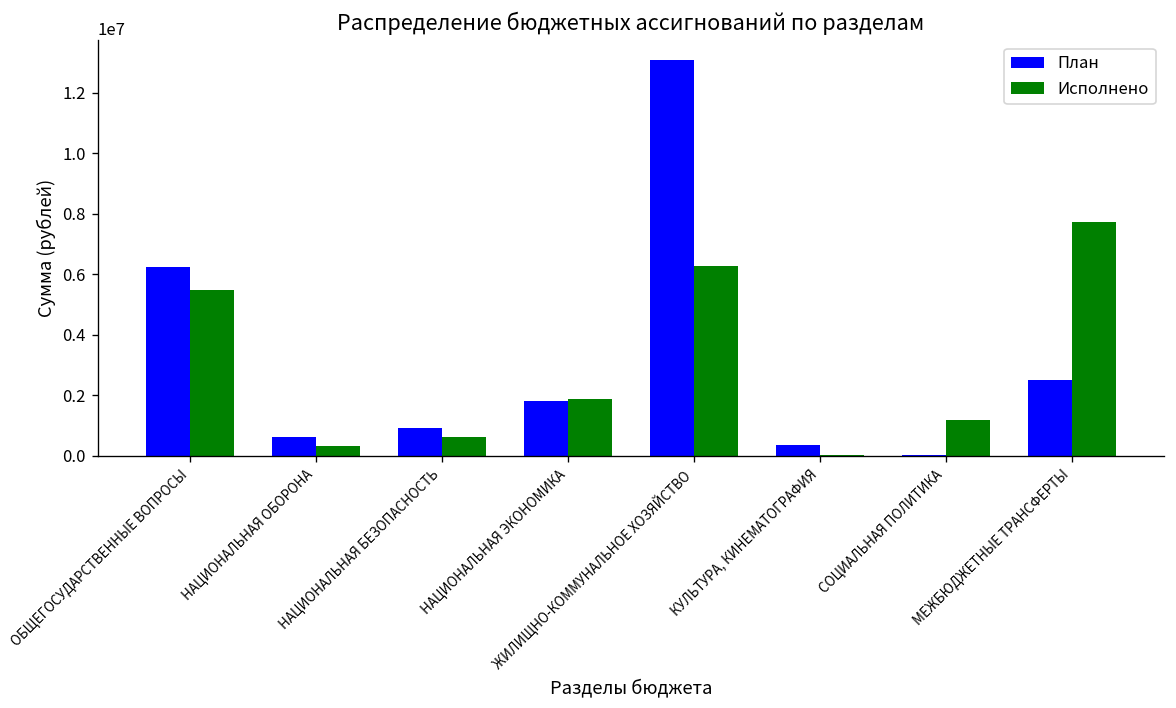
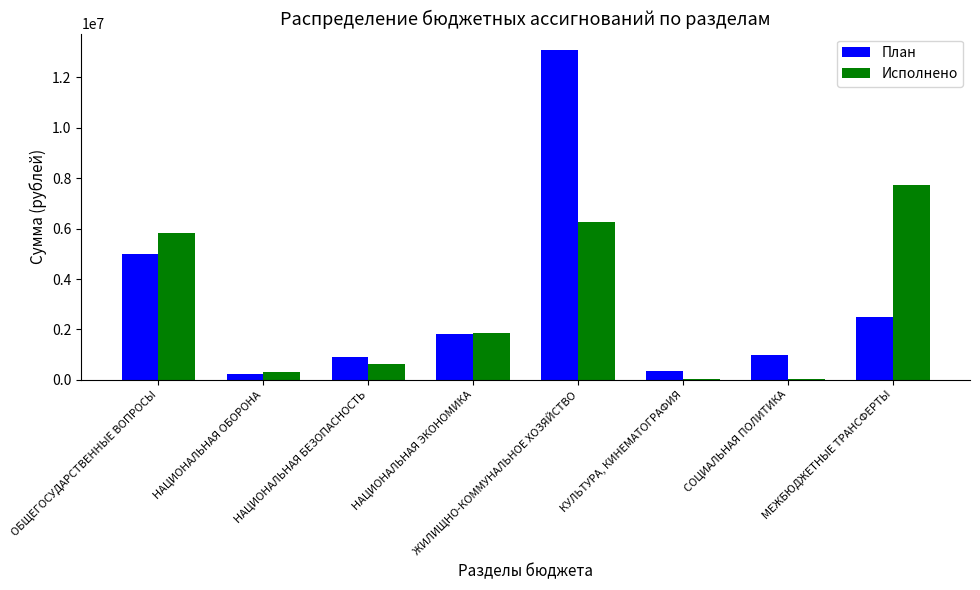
  {
    "План": {
-     "ОБЩЕГОСУДАРСТВЕННЫЕ ВОПРОСЫ": 6200000,
-     "НАЦИОНАЛЬНАЯ ОБОРОНА": 600000,
+     "ОБЩЕГОСУДАРСТВЕННЫЕ ВОПРОСЫ": 5000000,
+     "НАЦИОНАЛЬНАЯ ОБОРОНА": 200000,
      "НАЦИОНАЛЬНАЯ БЕЗОПАСНОСТЬ": 900000,
      "НАЦИОНАЛЬНАЯ ЭКОНОМИКА": 1800000,
      "ЖИЛИЩНО-КОММУНАЛЬНОЕ ХОЗЯЙСТВО": 13100000,
      "КУЛЬТУРА, КИНЕМАТОГРАФИЯ": 400000,
-     "СОЦИАЛЬНАЯ ПОЛИТИКА": 0,
+     "СОЦИАЛЬНАЯ ПОЛИТИКА": 1000000,
      "МЕЖБЮДЖЕТНЫЕ ТРАНСФЕРТЫ": 2500000
    },
    "Исполнено": {
-     "ОБЩЕГОСУДАРСТВЕННЫЕ ВОПРОСЫ": 5500000,
+     "ОБЩЕГОСУДАРСТВЕННЫЕ ВОПРОСЫ": 5800000,
      "НАЦИОНАЛЬНАЯ ОБОРОНА": 300000,
      "НАЦИОНАЛЬНАЯ БЕЗОПАСНОСТЬ": 600000,
      "НАЦИОНАЛЬНАЯ ЭКОНОМИКА": 1900000,
      "ЖИЛИЩНО-КОММУНАЛЬНОЕ ХОЗЯЙСТВО": 6300000,
-     "СОЦИАЛЬНАЯ ПОЛИТИКА": 1200000,
+     "СОЦИАЛЬНАЯ ПОЛИТИКА": 0,
      "МЕЖБЮДЖЕТНЫЕ ТРАНСФЕРТЫ": 7700000
    }
  }
